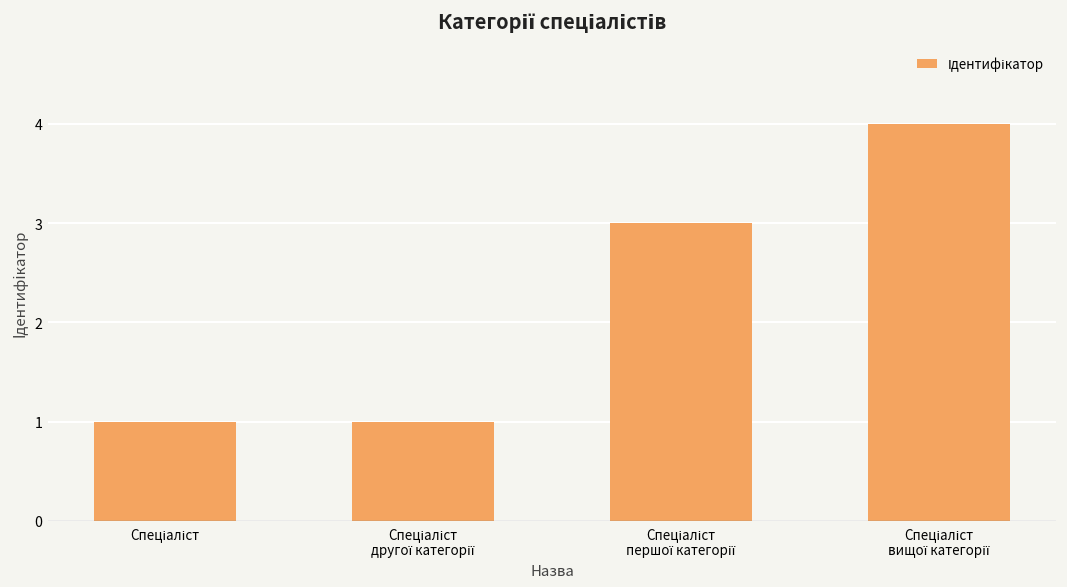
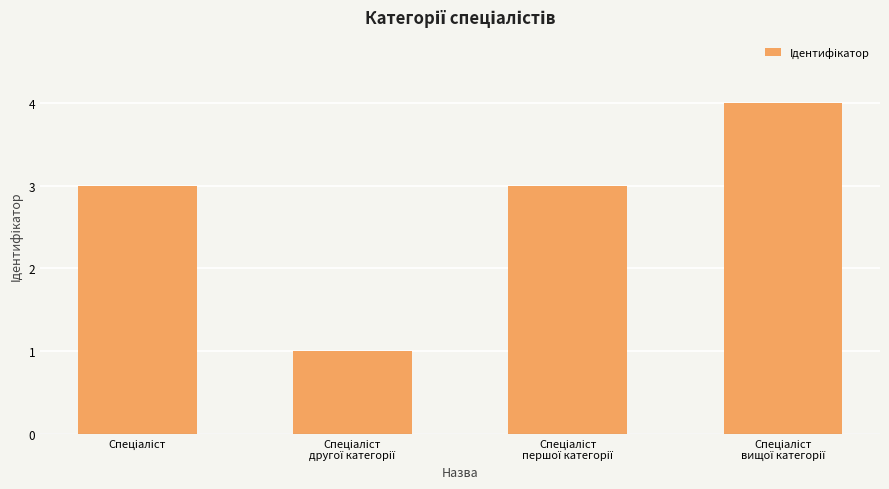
  {
-   "Спеціаліст": 1,
+   "Спеціаліст": 3,
    "Спеціаліст другої категорії": 1,
    "Спеціаліст першої категорії": 3,
    "Спеціаліст вищої категорії": 4
  }
